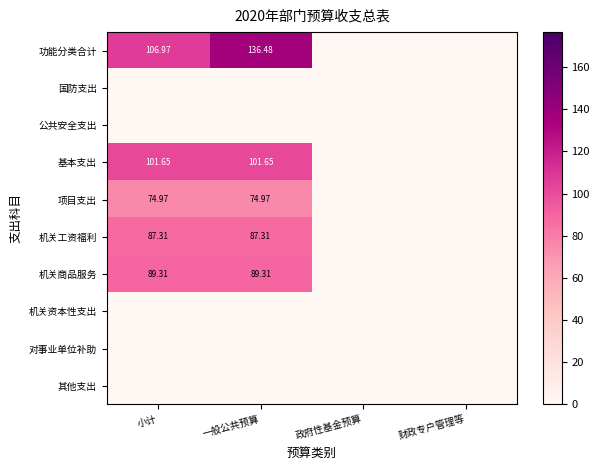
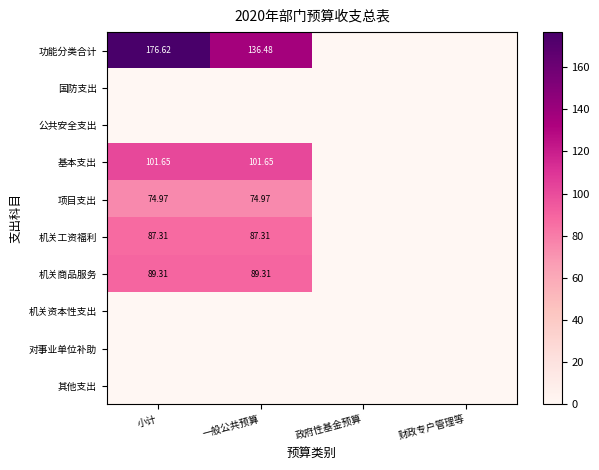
  {
    "功能分类合计": {
-     "小计": 106.97,
+     "小计": 176.62,
      "一般公共预算": 136.48
    },
    "基本支出": {
      "小计": 101.65,
      "一般公共预算": 101.65
    },
    "项目支出": {
      "小计": 74.97,
      "一般公共预算": 74.97
    },
    "机关工资福利": {
      "小计": 87.31,
      "一般公共预算": 87.31
    },
    "机关商品服务": {
      "小计": 89.31,
      "一般公共预算": 89.31
    }
  }
